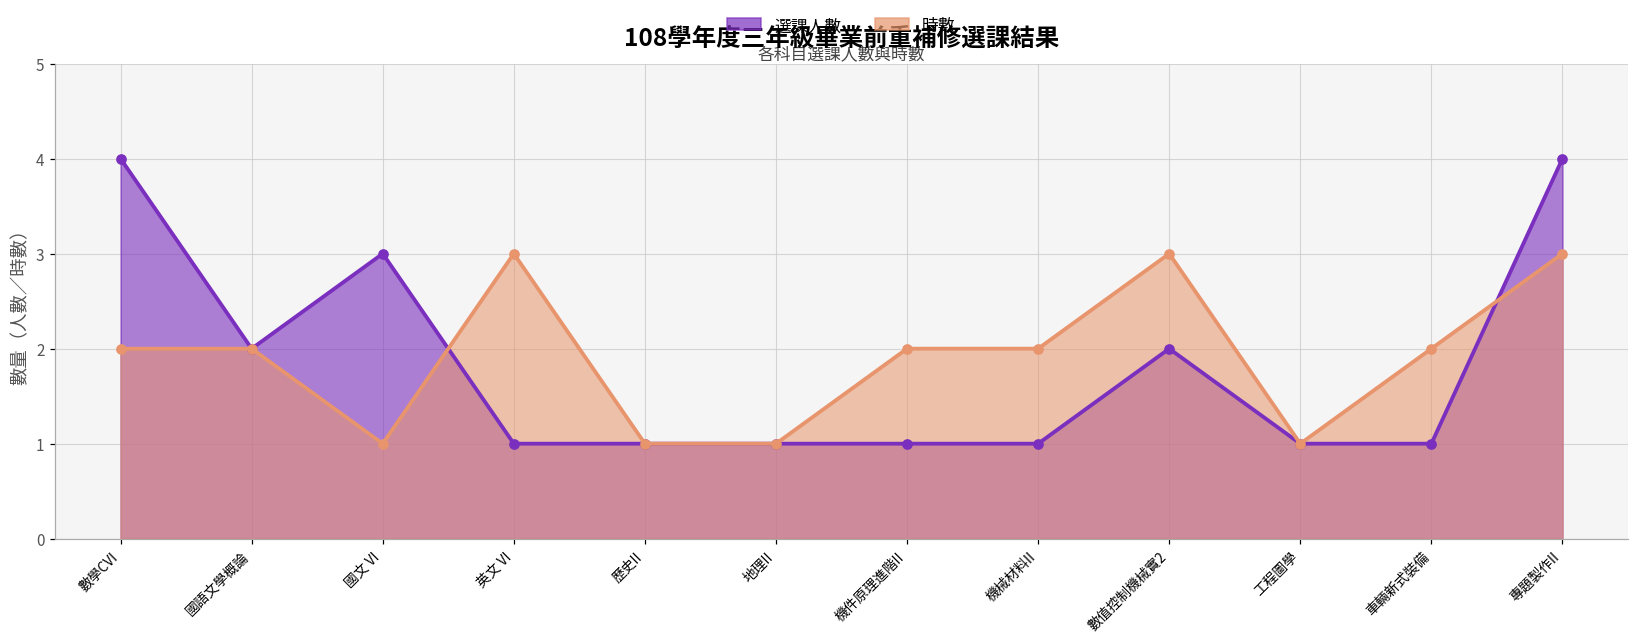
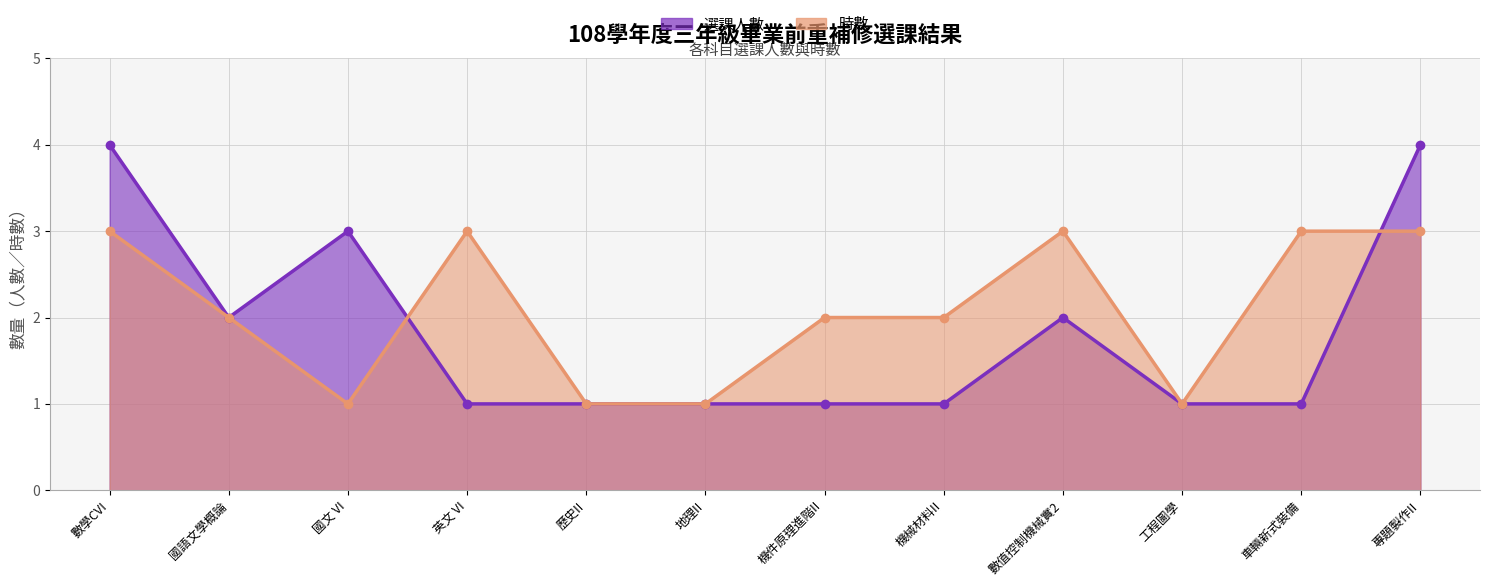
  {
    "選課人數": {
      "數學CVI": 4,
      "國文 VI": 3,
      "英文 VI": 1,
      "機件原理進階II": 1,
      "機械材料II": 1,
      "數值控制機械實2": 2,
      "車輛新式裝備": 1,
      "專題製作II": 4
    },
    "時數": {
-     "數學CVI": 2,
+     "數學CVI": 3,
      "國文 VI": 1,
      "英文 VI": 3,
      "機件原理進階II": 2,
      "機械材料II": 2,
      "數值控制機械實2": 3,
-     "車輛新式裝備": 2,
+     "車輛新式裝備": 3,
      "專題製作II": 3
    }
  }
